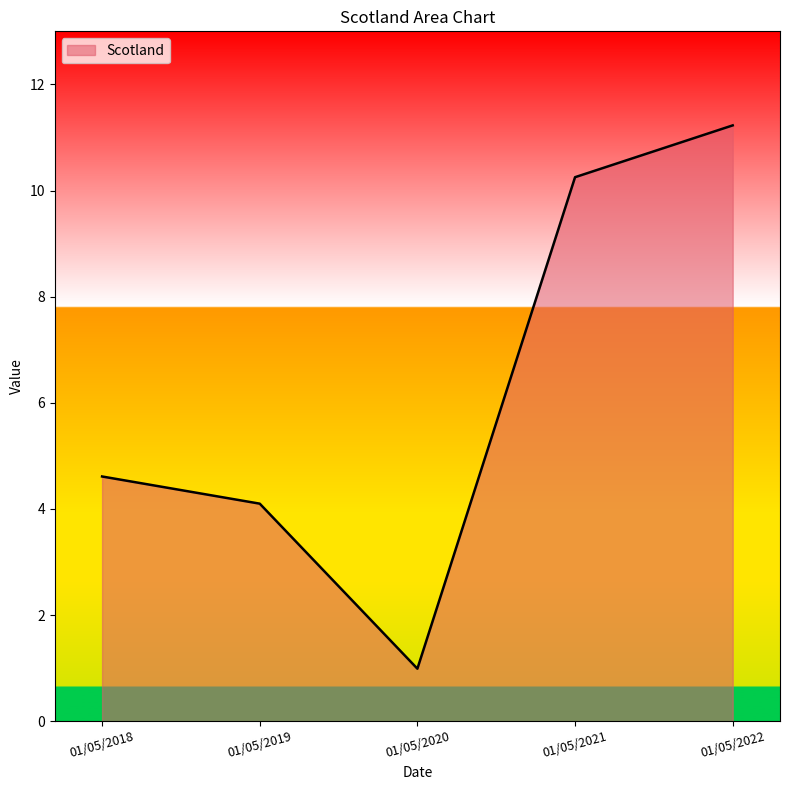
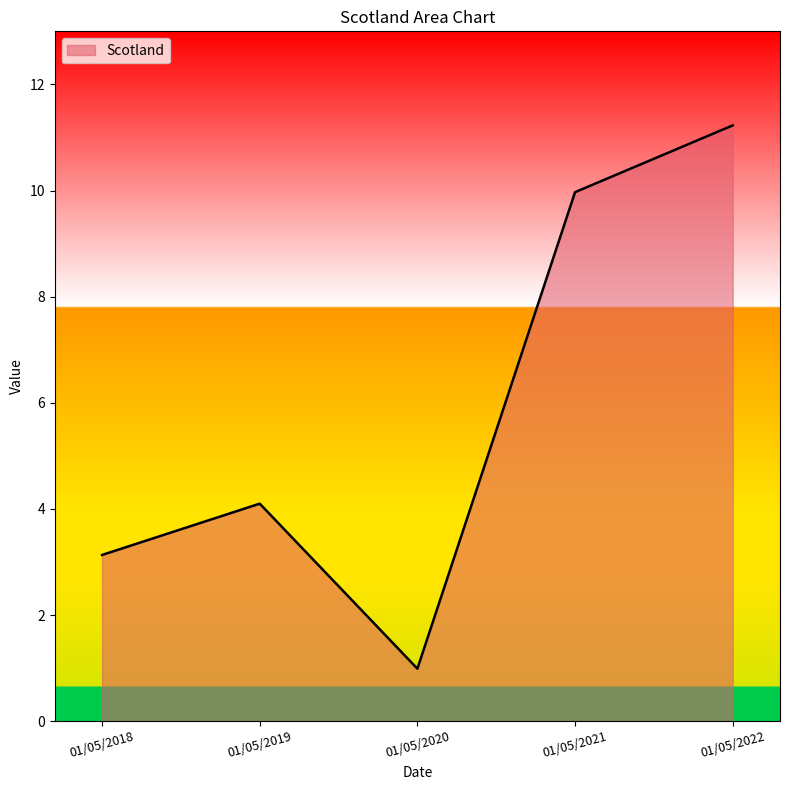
  {
-   "01/05/2018": 4.6,
+   "01/05/2018": 3.1,
    "01/05/2019": 4.1,
    "01/05/2020": 1.0,
-   "01/05/2021": 10.3,
+   "01/05/2021": 10.0,
    "01/05/2022": 11.2
  }
